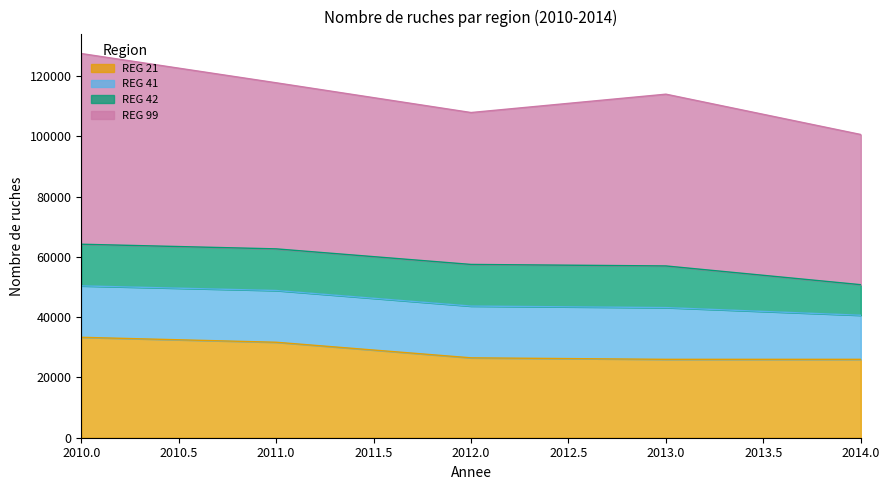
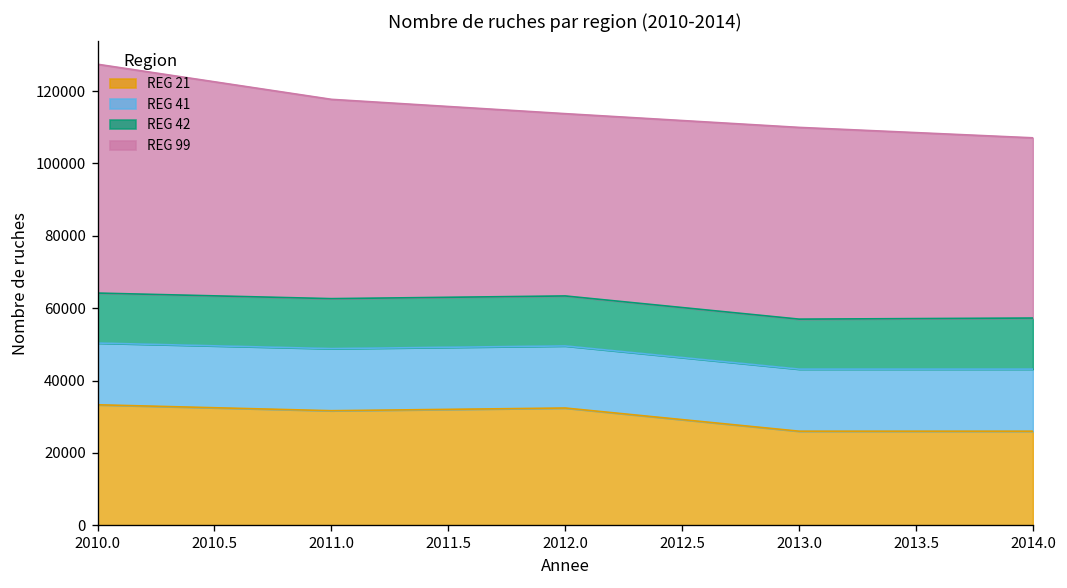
  {
    "REG 21": {
      "2010.0": 33000,
      "2011.0": 32000,
-     "2012.0": 27000,
+     "2012.0": 32000,
      "2013.0": 26000,
      "2014.0": 26000
    },
    "REG 41": {
      "2010.0": 17000,
      "2011.0": 17000,
      "2012.0": 17000,
      "2013.0": 17000,
-     "2014.0": 15000
+     "2014.0": 17000
    },
    "REG 42": {
      "2010.0": 14000,
      "2011.0": 14000,
      "2012.0": 14000,
      "2013.0": 14000,
-     "2014.0": 10000
+     "2014.0": 14000
    },
    "REG 99": {
      "2010.0": 63000,
      "2011.0": 55000,
      "2012.0": 50000,
-     "2013.0": 57000,
+     "2013.0": 53000,
      "2014.0": 50000
    }
  }
